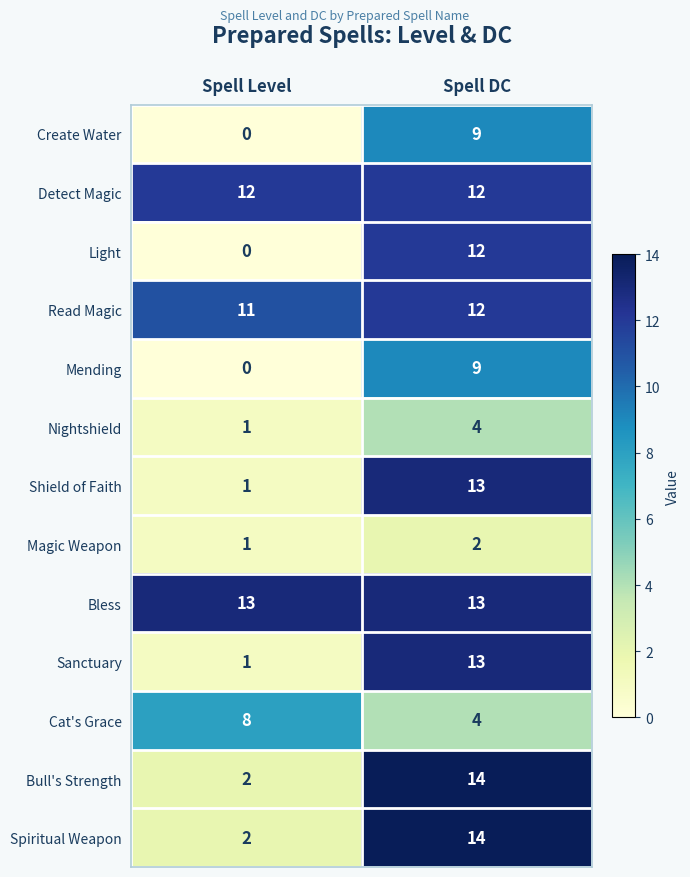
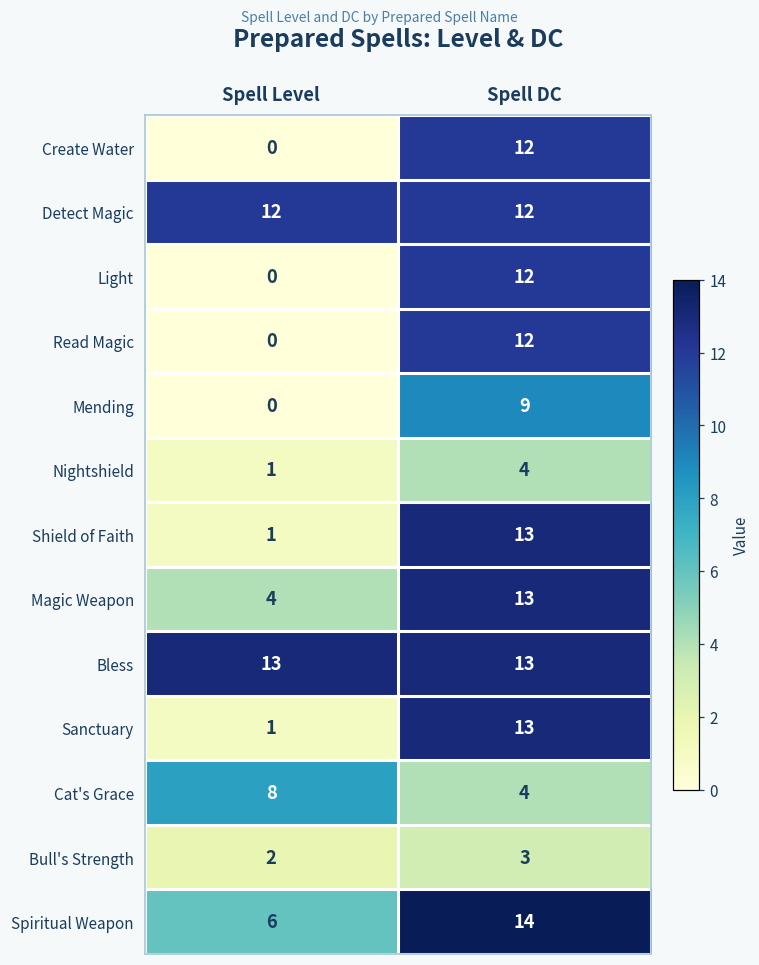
  {
    "Create Water": {
      "Spell Level": 0,
-     "Spell DC": 9
+     "Spell DC": 12
    },
    "Detect Magic": {
      "Spell Level": 12,
      "Spell DC": 12
    },
    "Light": {
      "Spell Level": 0,
      "Spell DC": 12
    },
    "Read Magic": {
-     "Spell Level": 11,
+     "Spell Level": 0,
      "Spell DC": 12
    },
    "Mending": {
      "Spell Level": 0,
      "Spell DC": 9
    },
    "Nightshield": {
      "Spell Level": 1,
      "Spell DC": 4
    },
    "Shield of Faith": {
      "Spell Level": 1,
      "Spell DC": 13
    },
    "Magic Weapon": {
-     "Spell Level": 1,
-     "Spell DC": 2
+     "Spell Level": 4,
+     "Spell DC": 13
    },
    "Bless": {
      "Spell Level": 13,
      "Spell DC": 13
    },
    "Sanctuary": {
      "Spell Level": 1,
      "Spell DC": 13
    },
    "Cat's Grace": {
      "Spell Level": 8,
      "Spell DC": 4
    },
    "Bull's Strength": {
      "Spell Level": 2,
-     "Spell DC": 14
+     "Spell DC": 3
    },
    "Spiritual Weapon": {
-     "Spell Level": 2,
+     "Spell Level": 6,
      "Spell DC": 14
    }
  }
